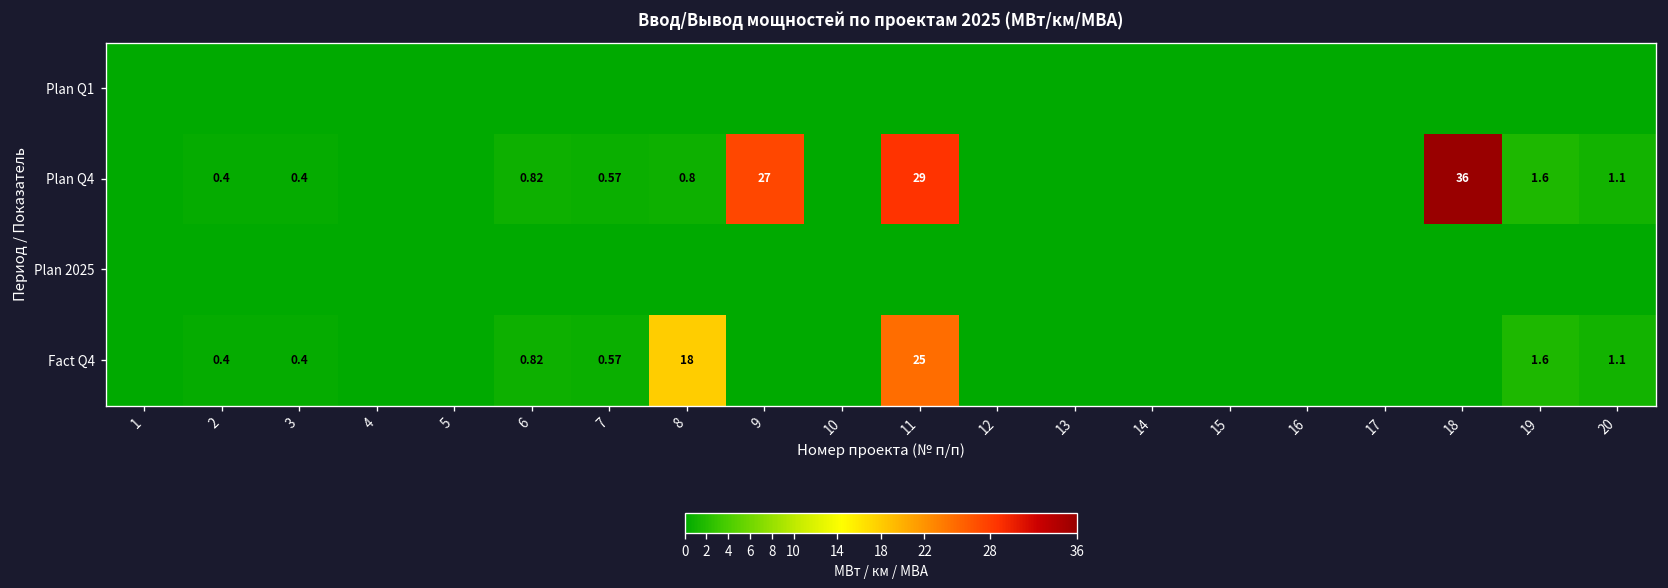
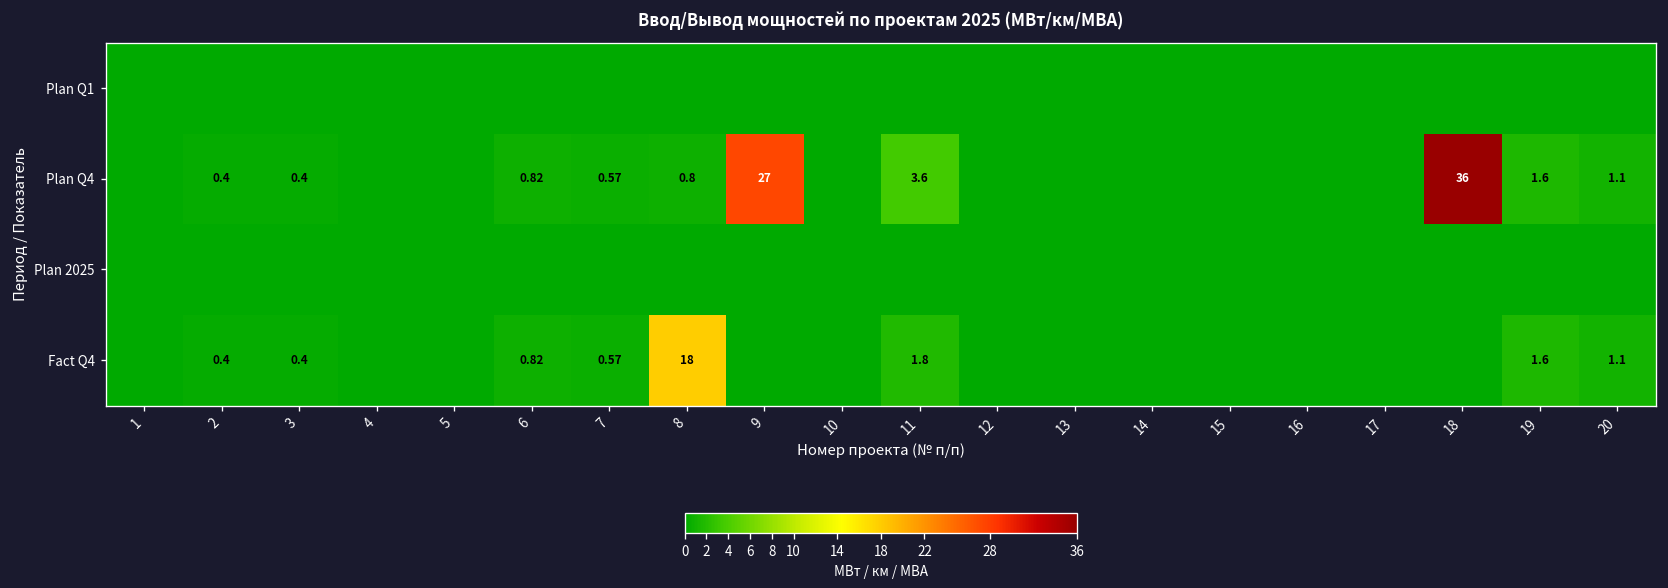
  {
    "Plan Q4": {
      "2": 0.4,
      "3": 0.4,
      "6": 0.82,
      "7": 0.57,
      "8": 0.8,
      "9": 27,
-     "11": 29,
+     "11": 3.6,
      "18": 36,
      "19": 1.6,
      "20": 1.1
    },
    "Fact Q4": {
      "2": 0.4,
      "3": 0.4,
      "6": 0.82,
      "7": 0.57,
      "8": 18,
-     "11": 25,
+     "11": 1.8,
      "19": 1.6,
      "20": 1.1
    }
  }
